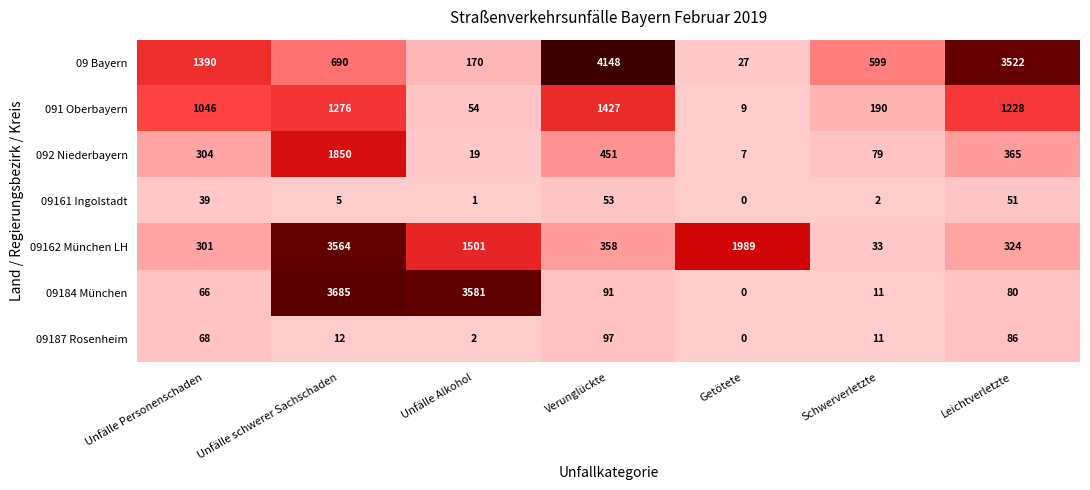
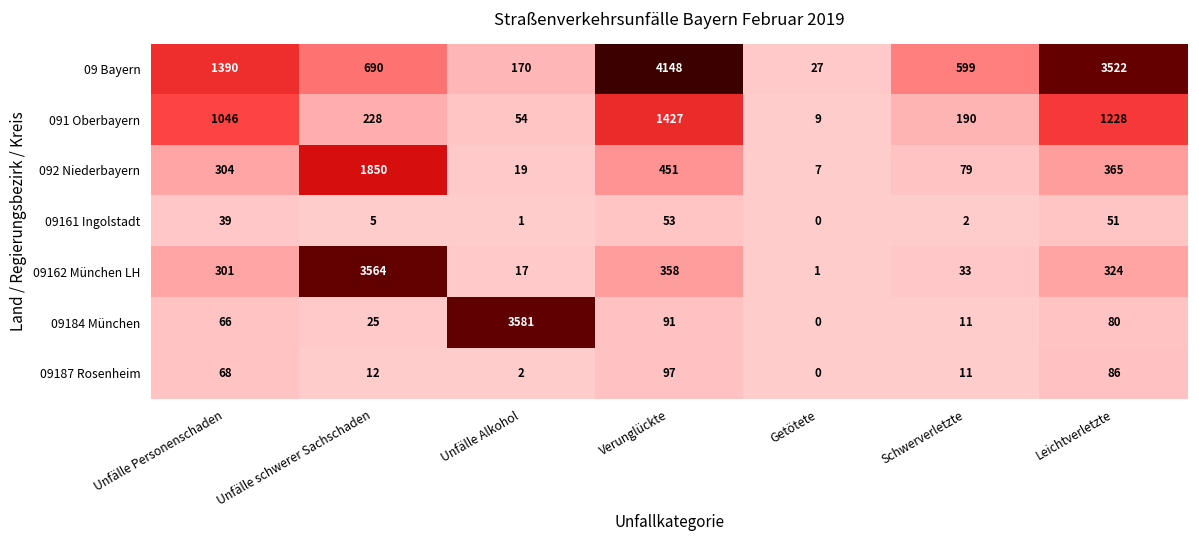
  {
    "09 Bayern": {
      "Unfälle Personenschaden": 1390,
      "Unfälle schwerer Sachschaden": 690,
      "Unfälle Alkohol": 170,
      "Verunglückte": 4148,
      "Getötete": 27,
      "Schwerverletzte": 599,
      "Leichtverletzte": 3522
    },
    "091 Oberbayern": {
      "Unfälle Personenschaden": 1046,
-     "Unfälle schwerer Sachschaden": 1276,
+     "Unfälle schwerer Sachschaden": 228,
      "Unfälle Alkohol": 54,
      "Verunglückte": 1427,
      "Getötete": 9,
      "Schwerverletzte": 190,
      "Leichtverletzte": 1228
    },
    "092 Niederbayern": {
      "Unfälle Personenschaden": 304,
      "Unfälle schwerer Sachschaden": 1850,
      "Unfälle Alkohol": 19,
      "Verunglückte": 451,
      "Getötete": 7,
      "Schwerverletzte": 79,
      "Leichtverletzte": 365
    },
    "09161 Ingolstadt": {
      "Unfälle Personenschaden": 39,
      "Unfälle schwerer Sachschaden": 5,
      "Unfälle Alkohol": 1,
      "Verunglückte": 53,
      "Getötete": 0,
      "Schwerverletzte": 2,
      "Leichtverletzte": 51
    },
    "09162 München LH": {
      "Unfälle Personenschaden": 301,
      "Unfälle schwerer Sachschaden": 3564,
-     "Unfälle Alkohol": 1501,
+     "Unfälle Alkohol": 17,
      "Verunglückte": 358,
-     "Getötete": 1989,
+     "Getötete": 1,
      "Schwerverletzte": 33,
      "Leichtverletzte": 324
    },
    "09184 München": {
      "Unfälle Personenschaden": 66,
-     "Unfälle schwerer Sachschaden": 3685,
+     "Unfälle schwerer Sachschaden": 25,
      "Unfälle Alkohol": 3581,
      "Verunglückte": 91,
      "Getötete": 0,
      "Schwerverletzte": 11,
      "Leichtverletzte": 80
    },
    "09187 Rosenheim": {
      "Unfälle Personenschaden": 68,
      "Unfälle schwerer Sachschaden": 12,
      "Unfälle Alkohol": 2,
      "Verunglückte": 97,
      "Getötete": 0,
      "Schwerverletzte": 11,
      "Leichtverletzte": 86
    }
  }
